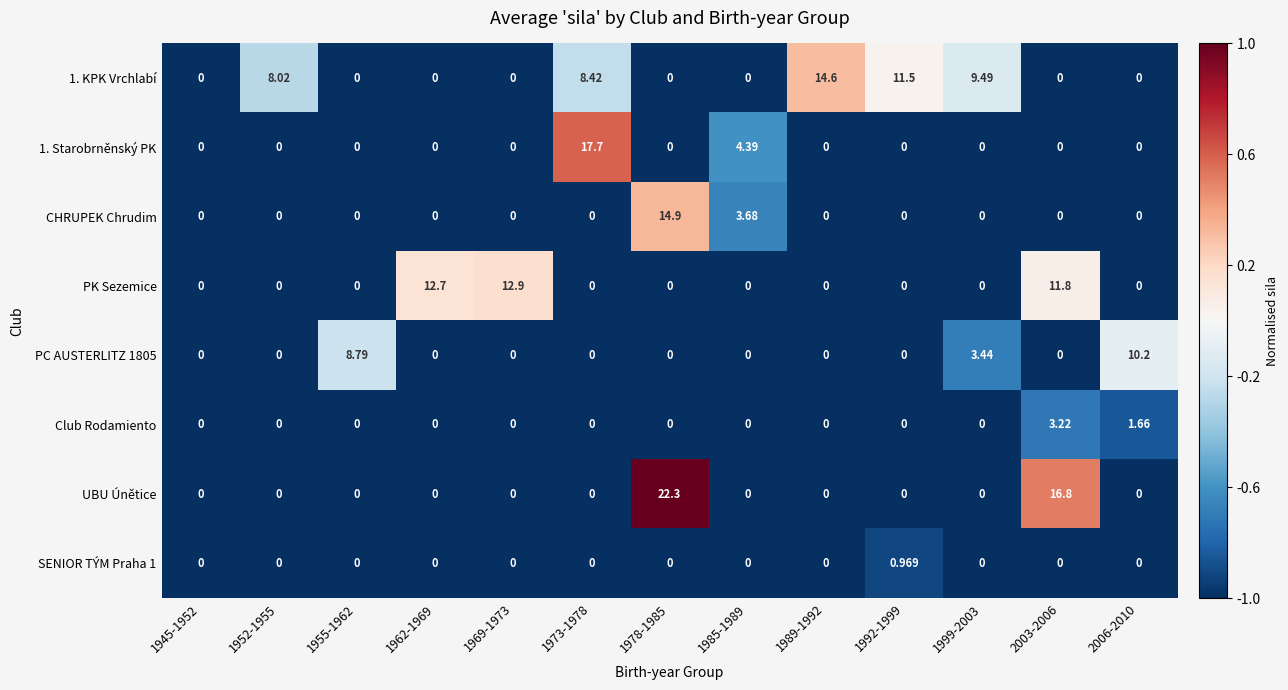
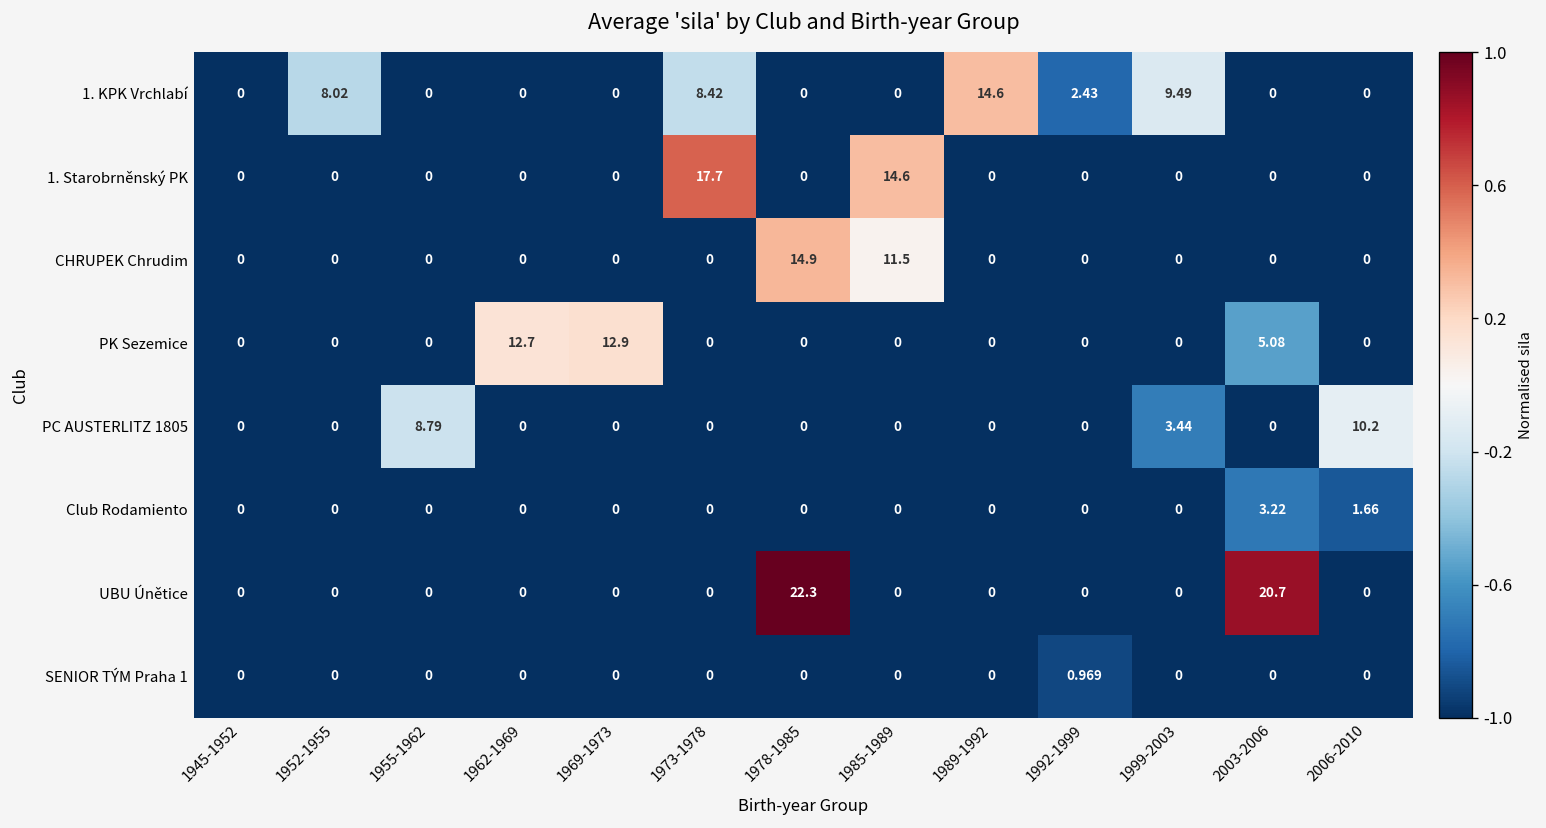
  {
    "1. KPK Vrchlabí": {
      "1945-1952": 0,
      "1952-1955": 8.02,
      "1955-1962": 0,
      "1962-1969": 0,
      "1969-1973": 0,
      "1973-1978": 8.42,
      "1978-1985": 0,
      "1985-1989": 0,
      "1989-1992": 14.6,
-     "1992-1999": 11.5,
+     "1992-1999": 2.43,
      "1999-2003": 9.49,
      "2003-2006": 0,
      "2006-2010": 0
    },
    "1. Starobrněnský PK": {
      "1945-1952": 0,
      "1952-1955": 0,
      "1955-1962": 0,
      "1962-1969": 0,
      "1969-1973": 0,
      "1973-1978": 17.7,
      "1978-1985": 0,
-     "1985-1989": 4.39,
+     "1985-1989": 14.6,
      "1989-1992": 0,
      "1992-1999": 0,
      "1999-2003": 0,
      "2003-2006": 0,
      "2006-2010": 0
    },
    "CHRUPEK Chrudim": {
      "1945-1952": 0,
      "1952-1955": 0,
      "1955-1962": 0,
      "1962-1969": 0,
      "1969-1973": 0,
      "1973-1978": 0,
      "1978-1985": 14.9,
-     "1985-1989": 3.68,
+     "1985-1989": 11.5,
      "1989-1992": 0,
      "1992-1999": 0,
      "1999-2003": 0,
      "2003-2006": 0,
      "2006-2010": 0
    },
    "PK Sezemice": {
      "1945-1952": 0,
      "1952-1955": 0,
      "1955-1962": 0,
      "1962-1969": 12.7,
      "1969-1973": 12.9,
      "1973-1978": 0,
      "1978-1985": 0,
      "1985-1989": 0,
      "1989-1992": 0,
      "1992-1999": 0,
      "1999-2003": 0,
-     "2003-2006": 11.8,
+     "2003-2006": 5.08,
      "2006-2010": 0
    },
    "PC AUSTERLITZ 1805": {
      "1945-1952": 0,
      "1952-1955": 0,
      "1955-1962": 8.79,
      "1962-1969": 0,
      "1969-1973": 0,
      "1973-1978": 0,
      "1978-1985": 0,
      "1985-1989": 0,
      "1989-1992": 0,
      "1992-1999": 0,
      "1999-2003": 3.44,
      "2003-2006": 0,
      "2006-2010": 10.2
    },
    "Club Rodamiento": {
      "1945-1952": 0,
      "1952-1955": 0,
      "1955-1962": 0,
      "1962-1969": 0,
      "1969-1973": 0,
      "1973-1978": 0,
      "1978-1985": 0,
      "1985-1989": 0,
      "1989-1992": 0,
      "1992-1999": 0,
      "1999-2003": 0,
      "2003-2006": 3.22,
      "2006-2010": 1.66
    },
    "UBU Únětice": {
      "1945-1952": 0,
      "1952-1955": 0,
      "1955-1962": 0,
      "1962-1969": 0,
      "1969-1973": 0,
      "1973-1978": 0,
      "1978-1985": 22.3,
      "1985-1989": 0,
      "1989-1992": 0,
      "1992-1999": 0,
      "1999-2003": 0,
-     "2003-2006": 16.8,
+     "2003-2006": 20.7,
      "2006-2010": 0
    },
    "SENIOR TÝM Praha 1": {
      "1945-1952": 0,
      "1952-1955": 0,
      "1955-1962": 0,
      "1962-1969": 0,
      "1969-1973": 0,
      "1973-1978": 0,
      "1978-1985": 0,
      "1985-1989": 0,
      "1989-1992": 0,
      "1992-1999": 0.969,
      "1999-2003": 0,
      "2003-2006": 0,
      "2006-2010": 0
    }
  }
